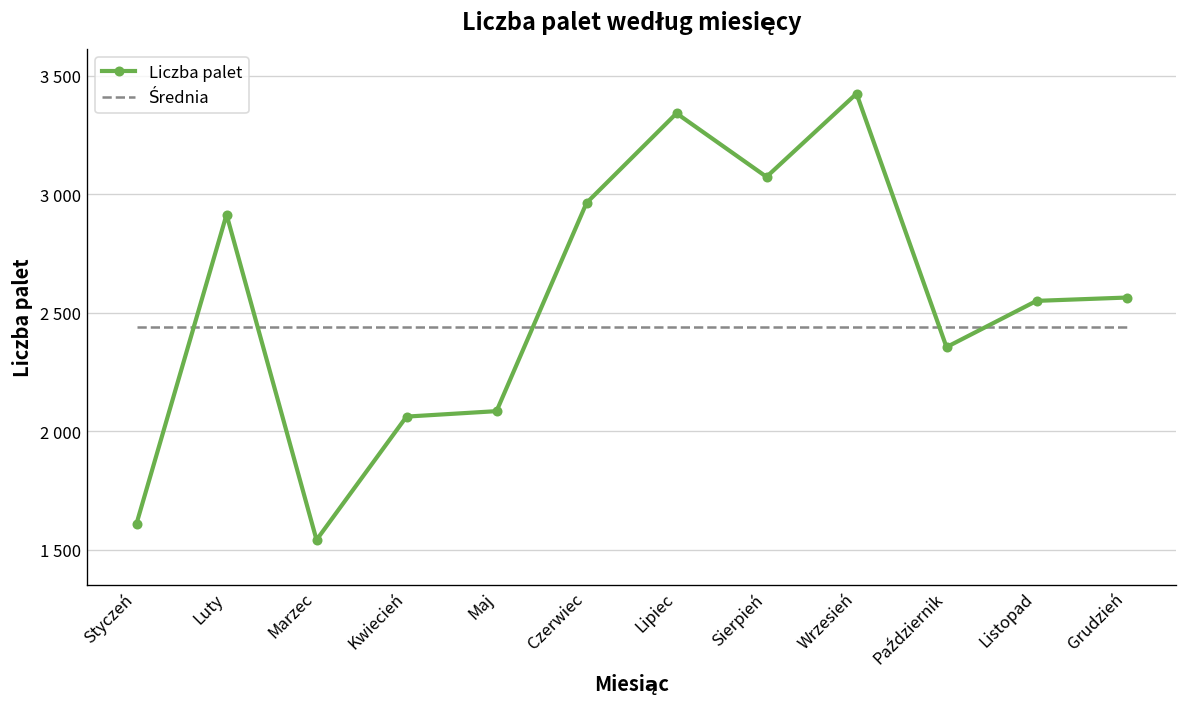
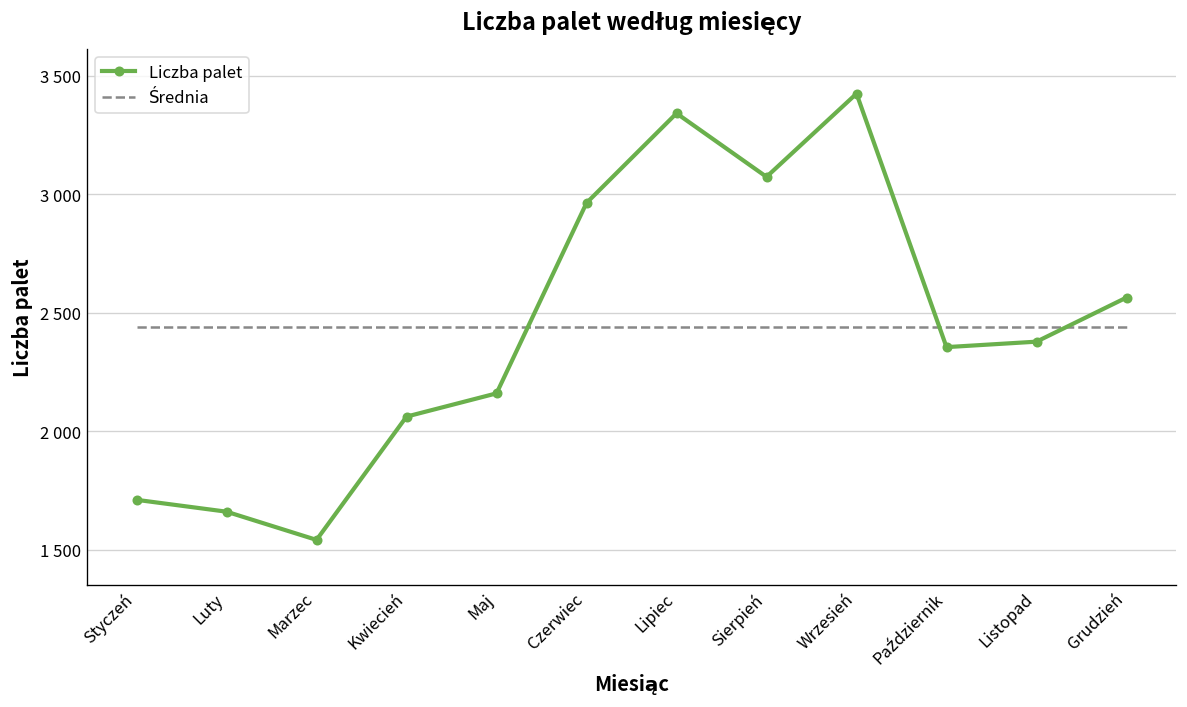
  {
    "Liczba palet": {
-     "Styczeń": 1610,
-     "Luty": 2910,
+     "Styczeń": 1710,
+     "Luty": 1660,
      "Marzec": 1540,
      "Kwiecień": 2060,
-     "Maj": 2090,
+     "Maj": 2160,
      "Czerwiec": 2960,
      "Lipiec": 3340,
      "Sierpień": 3070,
      "Wrzesień": 3420,
      "Październik": 2360,
-     "Listopad": 2550,
+     "Listopad": 2380,
      "Grudzień": 2560
    },
    "Średnia": {
      "Styczeń": 2440,
      "Luty": 2440,
      "Marzec": 2440,
      "Kwiecień": 2440,
      "Maj": 2440,
      "Czerwiec": 2440,
      "Lipiec": 2440,
      "Sierpień": 2440,
      "Wrzesień": 2440,
      "Październik": 2440,
      "Listopad": 2440,
      "Grudzień": 2440
    }
  }
